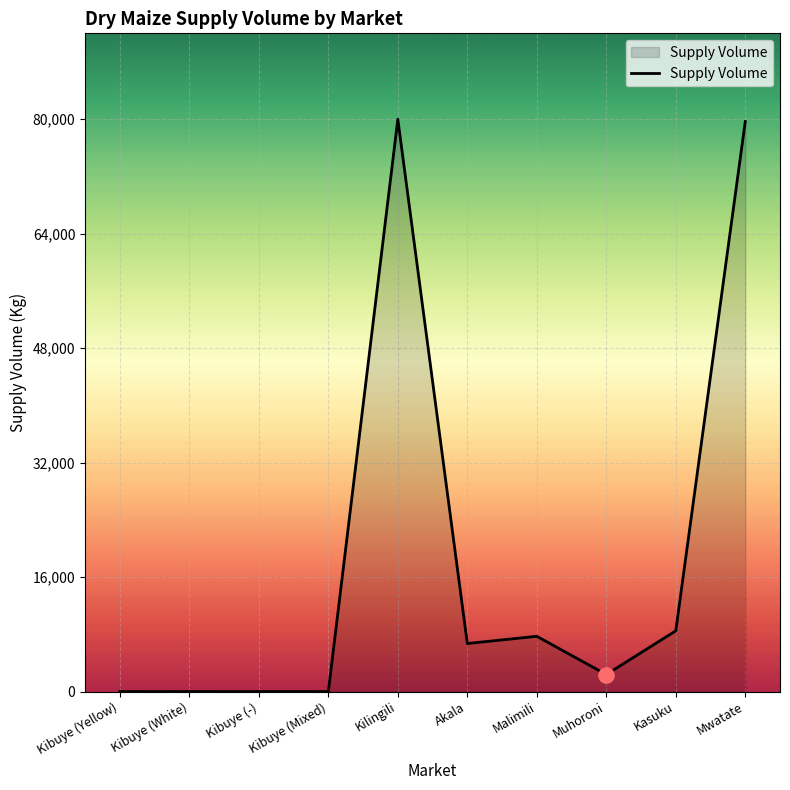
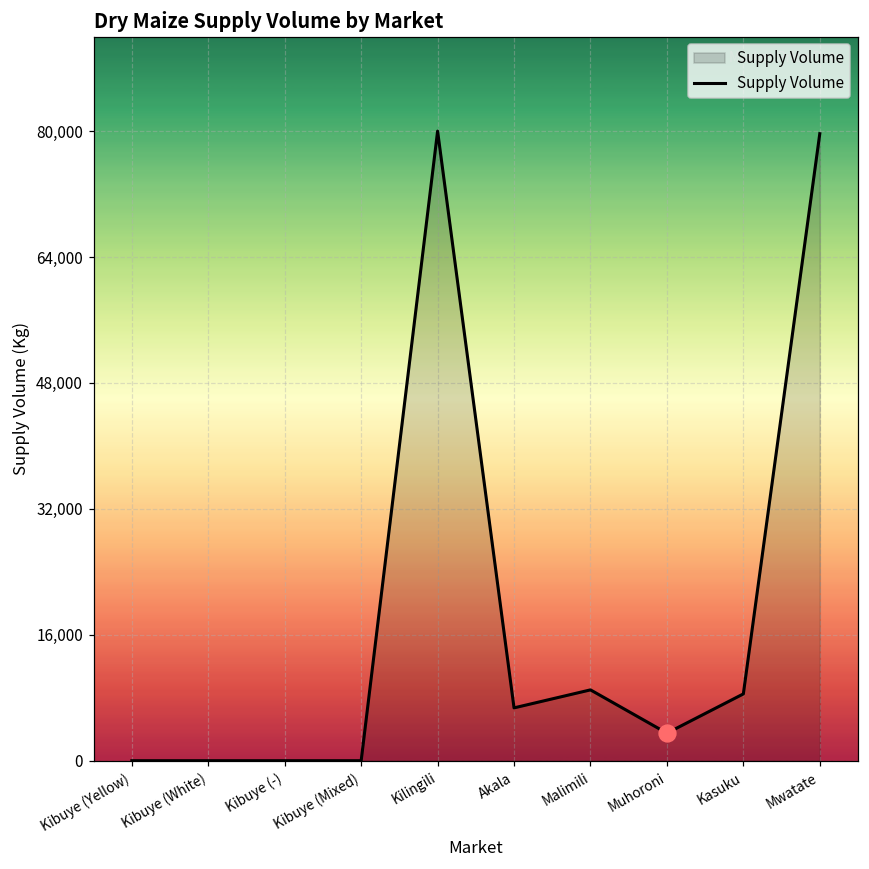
  {
    "Supply Volume": {
      "Kibuye (Yellow)": "0",
      "Kibuye (White)": "0",
      "Kibuye (-)": "0",
      "Kibuye (Mixed)": "0",
      "Kilingili": "80,000",
      "Akala": "7,000",
-     "Malimili": "8,000",
-     "Muhoroni": "2,000",
+     "Malimili": "9,000",
+     "Muhoroni": "4,000",
      "Kasuku": "8,000",
      "Mwatate": "80,000"
    }
  }
